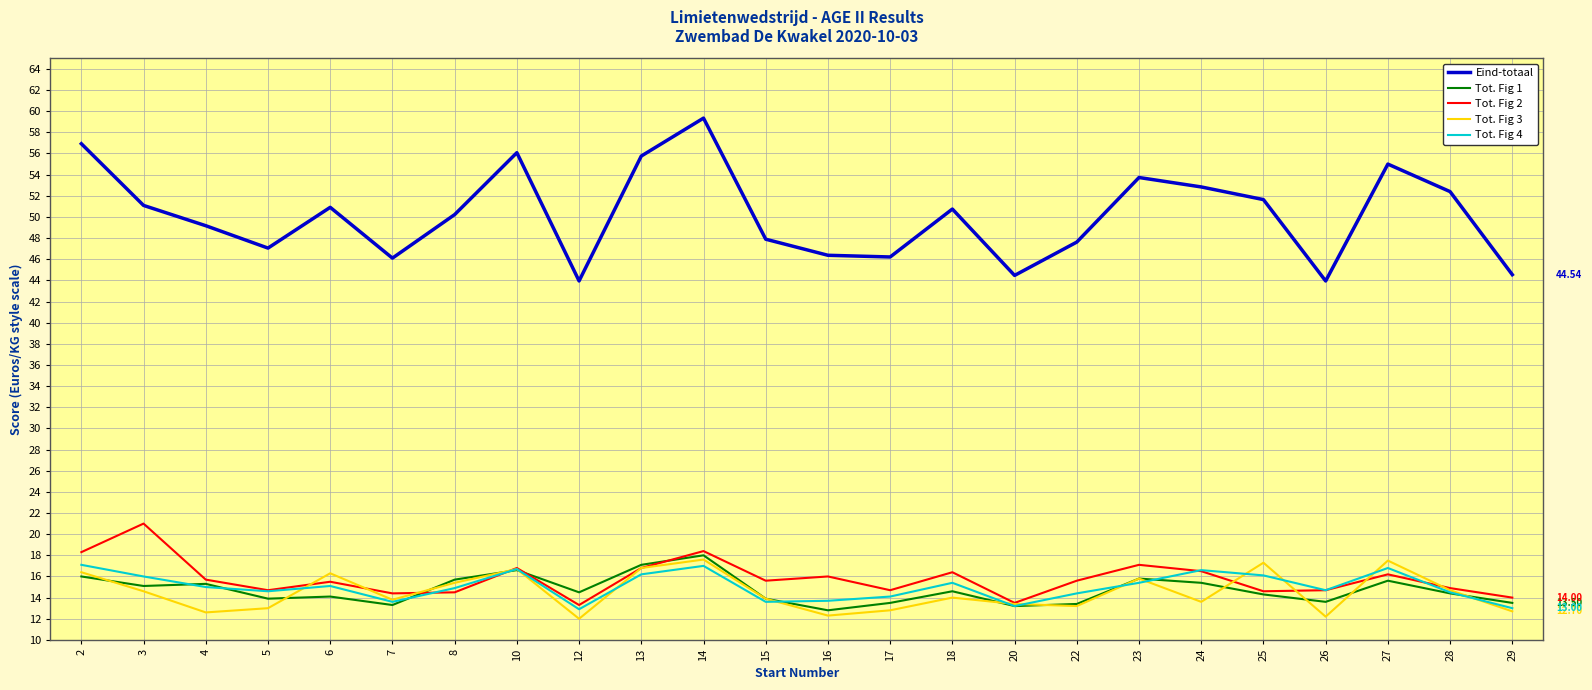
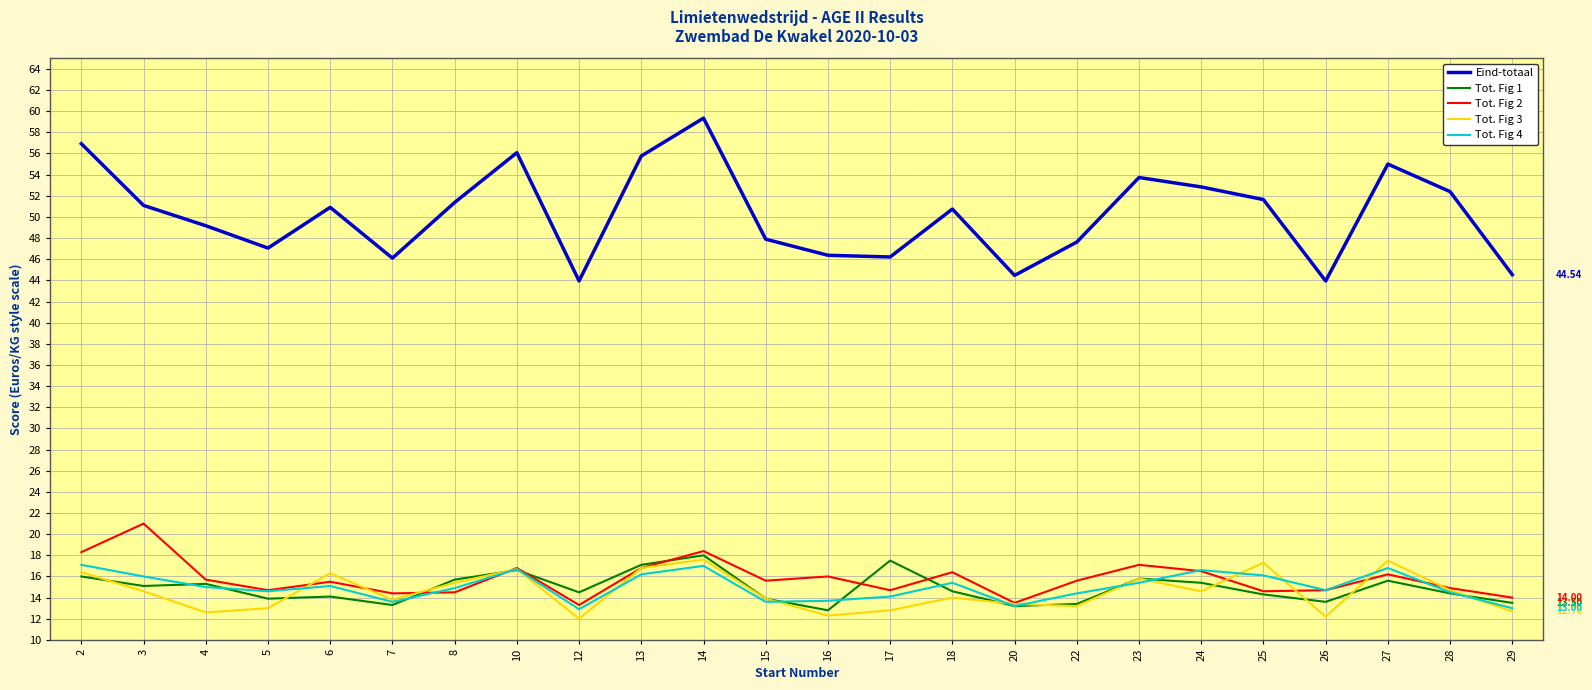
  {
    "Eind-totaal": {
      "2": 56.9,
      "3": 51.1,
      "4": 49.2,
      "5": 47.1,
      "6": 50.9,
      "7": 46.1,
-     "8": 50.2,
+     "8": 51.4,
      "10": 56.1,
      "12": 43.9,
      "13": 55.8,
      "14": 59.3,
      "15": 47.9,
      "16": 46.4,
      "17": 46.2,
      "18": 50.7,
      "20": 44.5,
      "22": 47.6,
      "23": 53.7,
      "24": 52.8,
      "25": 51.6,
      "26": 43.9,
      "27": 55.0,
      "28": 52.4,
      "29": 44.5
    },
    "Tot. Fig 1": {
      "2": 16.0,
      "3": 15.1,
      "4": 15.3,
      "5": 13.9,
      "6": 14.1,
      "7": 13.3,
      "8": 15.7,
      "12": 14.5,
      "13": 17.1,
      "14": 18.0,
      "16": 12.8,
-     "17": 13.5,
+     "17": 17.5,
      "18": 14.6,
      "24": 15.4,
      "25": 14.3,
      "26": 13.6,
      "27": 15.6,
      "29": 13.5
    },
    "Tot. Fig 2": {
      "2": 18.3,
      "3": 21.0,
      "4": 15.7,
      "6": 15.5,
      "7": 14.4,
      "8": 14.5,
      "12": 13.3,
      "14": 18.4,
      "15": 15.6,
      "16": 16.0,
      "17": 14.7,
      "18": 16.4,
      "22": 15.6,
      "23": 17.1,
      "25": 14.6,
      "27": 16.2,
      "29": 14.0
    },
    "Tot. Fig 3": {
      "2": 16.4,
      "3": 14.6,
      "4": 12.6,
      "5": 13.0,
      "6": 16.3,
      "8": 15.4,
      "12": 12.0,
      "14": 17.6,
      "16": 12.3,
      "17": 12.8,
      "18": 14.0,
-     "24": 13.6,
+     "24": 14.6,
      "25": 17.3,
      "26": 12.2,
      "27": 17.5,
      "29": 12.7
    },
    "Tot. Fig 4": {
      "2": 17.1,
      "3": 16.0,
      "4": 15.0,
      "6": 15.1,
      "8": 14.9,
      "12": 12.9,
      "13": 16.2,
      "14": 17.0,
      "15": 13.6,
      "16": 13.7,
      "17": 14.1,
      "18": 15.4,
      "22": 14.4,
      "23": 15.4,
      "25": 16.1,
      "27": 16.8,
      "29": 13.0
    }
  }
